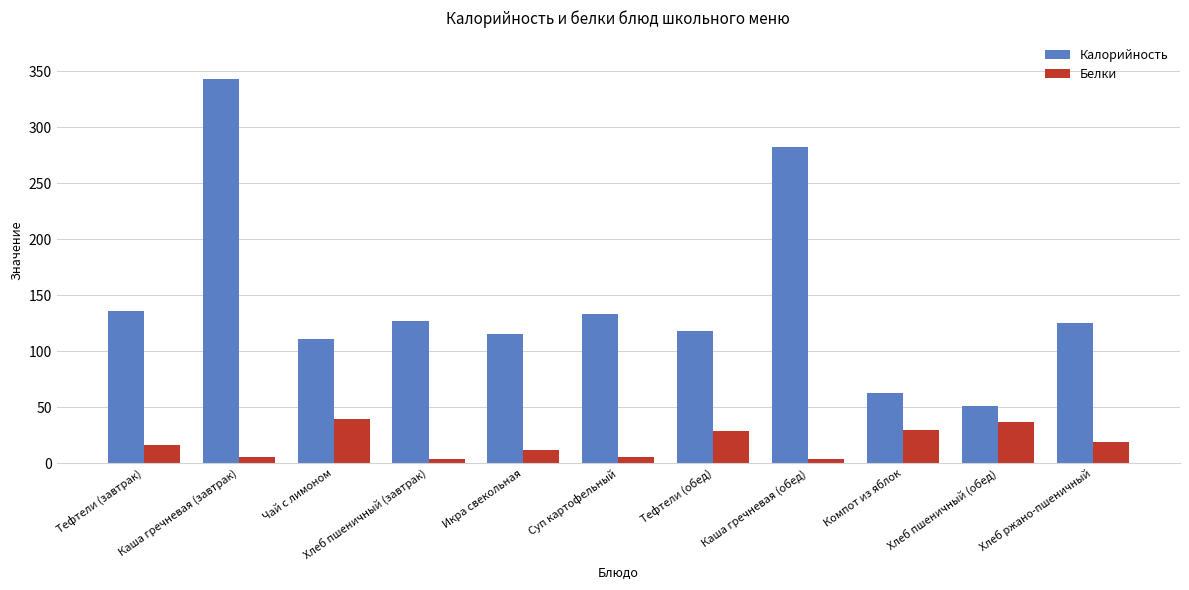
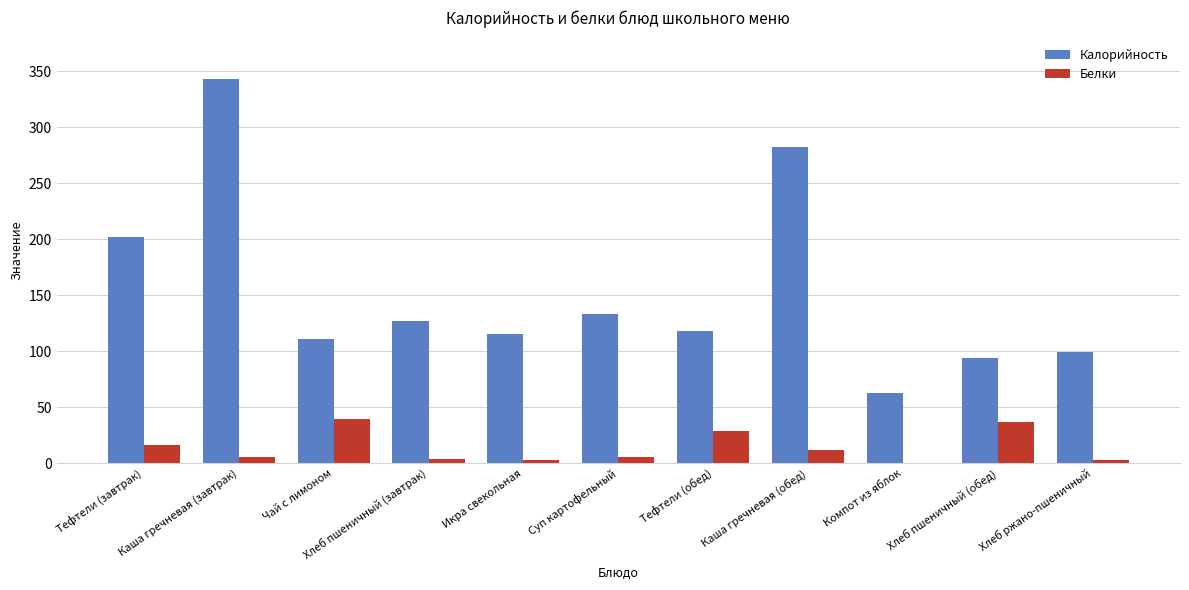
  {
    "Калорийность": {
-     "Тефтели (завтрак)": 136,
+     "Тефтели (завтрак)": 202,
      "Каша гречневая (завтрак)": 343,
      "Чай с лимоном": 111,
      "Хлеб пшеничный (завтрак)": 127,
      "Икра свекольная": 115,
      "Суп картофельный": 133,
      "Тефтели (обед)": 118,
      "Каша гречневая (обед)": 282,
      "Компот из яблок": 63,
-     "Хлеб пшеничный (обед)": 51,
-     "Хлеб ржано-пшеничный": 125
+     "Хлеб пшеничный (обед)": 94,
+     "Хлеб ржано-пшеничный": 99
    },
    "Белки": {
      "Тефтели (завтрак)": 16,
      "Каша гречневая (завтрак)": 6,
      "Чай с лимоном": 39,
      "Хлеб пшеничный (завтрак)": 4,
-     "Икра свекольная": 12,
+     "Икра свекольная": 3,
      "Суп картофельный": 6,
      "Тефтели (обед)": 29,
-     "Каша гречневая (обед)": 4,
-     "Компот из яблок": 30,
+     "Каша гречневая (обед)": 12,
+     "Компот из яблок": 0,
      "Хлеб пшеничный (обед)": 36,
-     "Хлеб ржано-пшеничный": 19
+     "Хлеб ржано-пшеничный": 3
    }
  }
